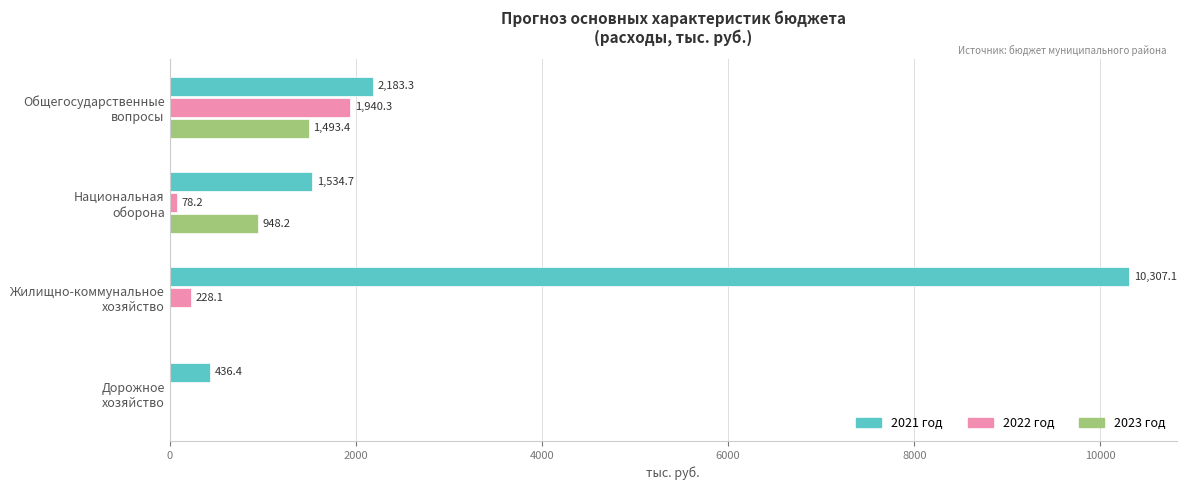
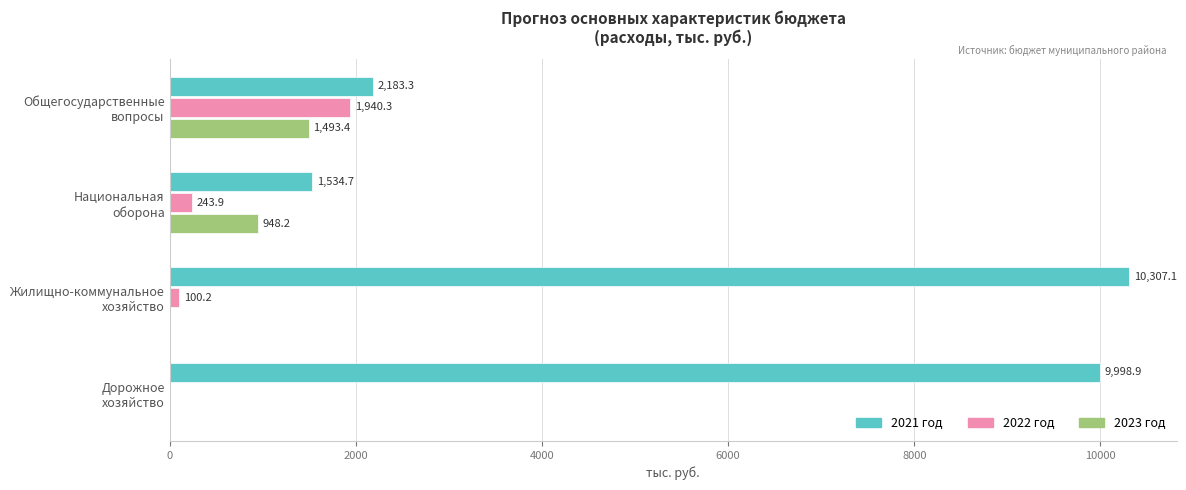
  {
    "2021 год": {
      "Общегосударственные вопросы": "2,183.3",
      "Национальная оборона": "1,534.7",
      "Жилищно-коммунальное хозяйство": "10,307.1",
-     "Дорожное хозяйство": "436.4"
+     "Дорожное хозяйство": "9,998.9"
    },
    "2022 год": {
      "Общегосударственные вопросы": "1,940.3",
-     "Национальная оборона": "78.2",
-     "Жилищно-коммунальное хозяйство": "228.1"
+     "Национальная оборона": "243.9",
+     "Жилищно-коммунальное хозяйство": "100.2"
    },
    "2023 год": {
      "Общегосударственные вопросы": "1,493.4",
      "Национальная оборона": "948.2"
    }
  }
